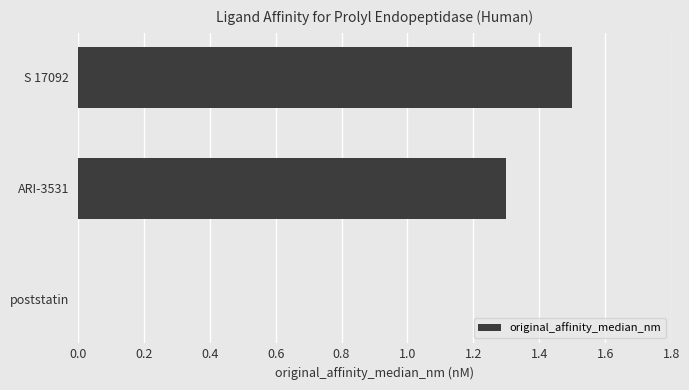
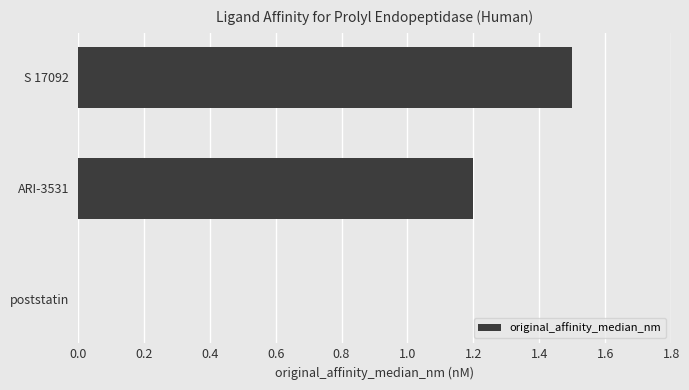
  {
    "S 17092": 1.5,
-   "ARI-3531": 1.3,
+   "ARI-3531": 1.2,
    "poststatin": 0.0
  }
